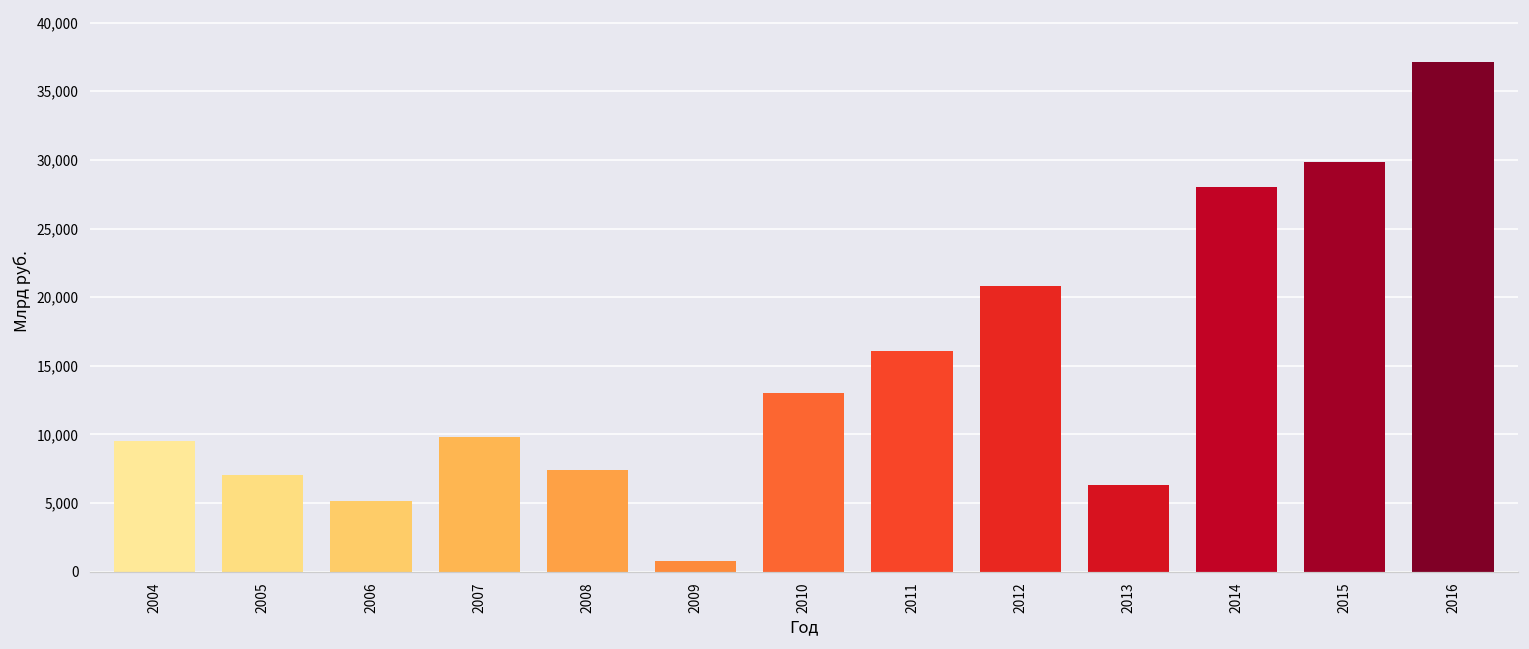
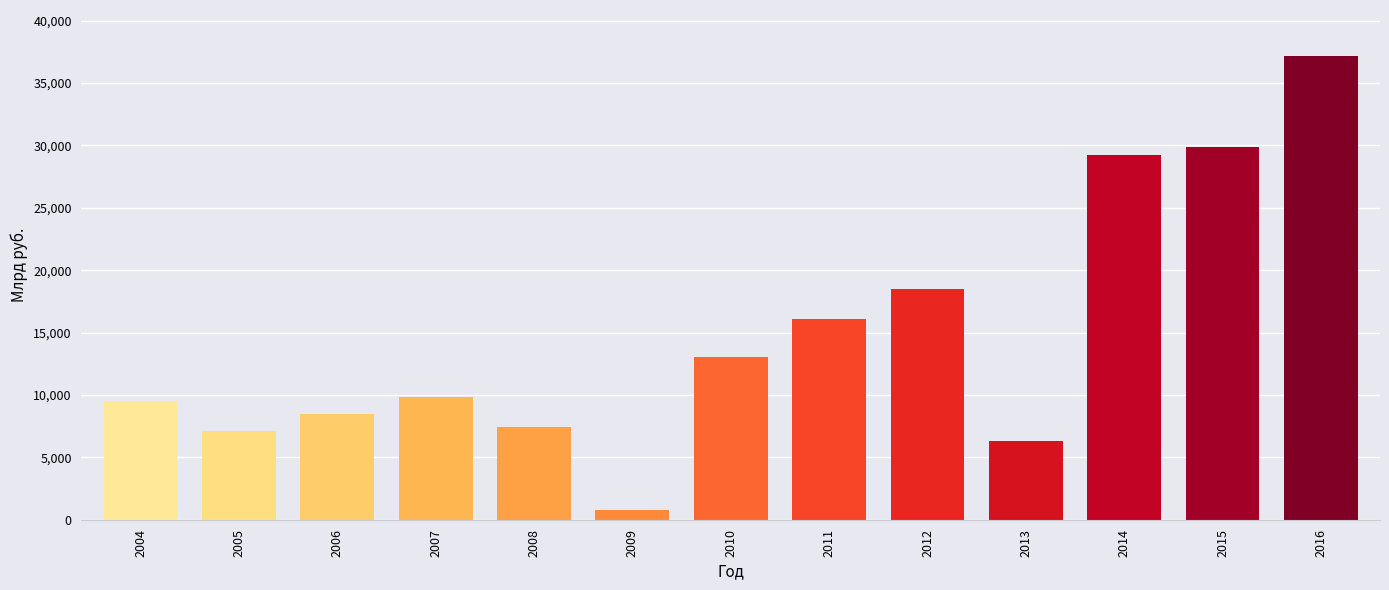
  {
    "2004": "9,500",
    "2005": "7,100",
-   "2006": "5,200",
+   "2006": "8,500",
    "2007": "9,800",
    "2008": "7,400",
    "2009": "800",
    "2010": "13,000",
    "2011": "16,100",
-   "2012": "20,800",
+   "2012": "18,500",
    "2013": "6,300",
-   "2014": "28,000",
+   "2014": "29,200",
    "2015": "29,900",
    "2016": "37,100"
  }
